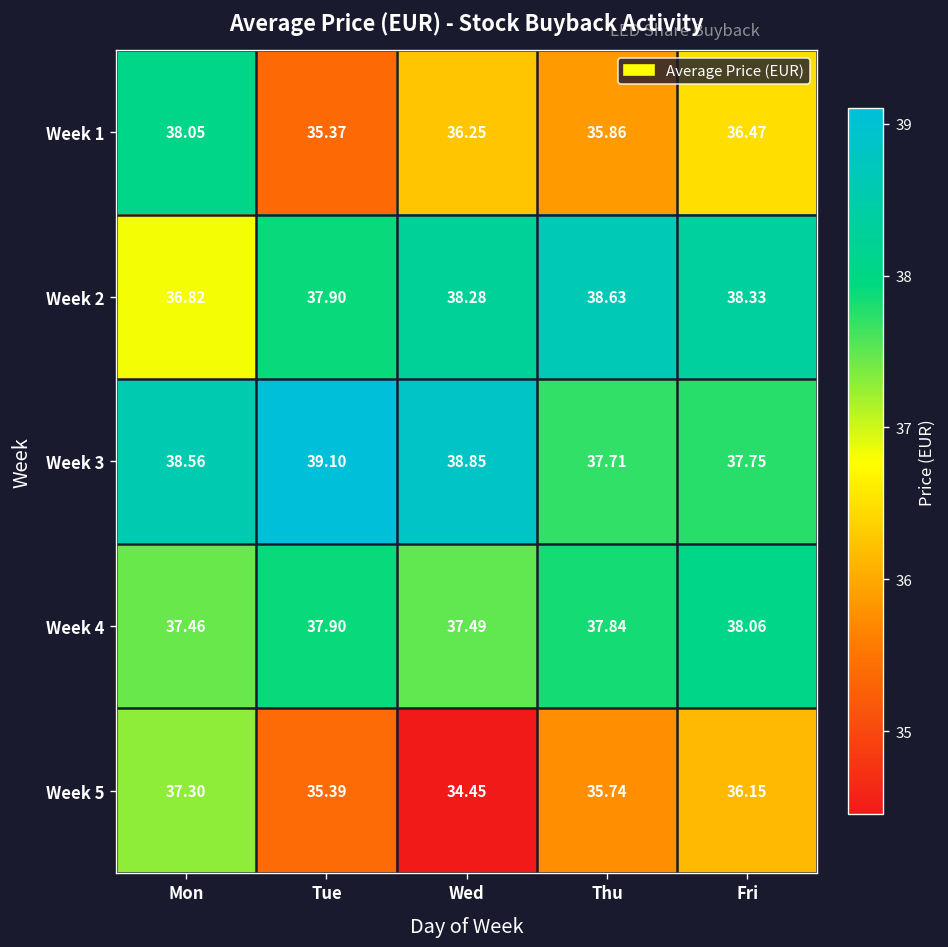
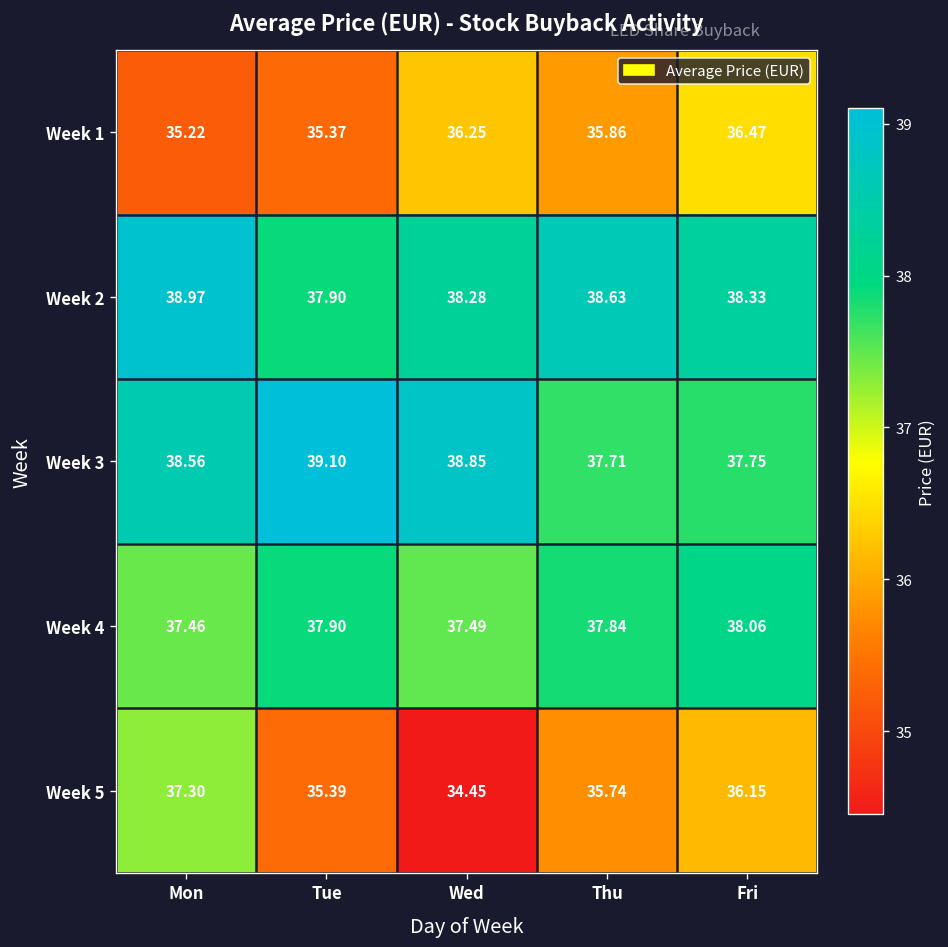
  {
    "Week 1": {
-     "Mon": 38.05,
+     "Mon": 35.22,
      "Tue": 35.37,
      "Wed": 36.25,
      "Thu": 35.86,
      "Fri": 36.47
    },
    "Week 2": {
-     "Mon": 36.82,
+     "Mon": 38.97,
      "Tue": 37.90,
      "Wed": 38.28,
      "Thu": 38.63,
      "Fri": 38.33
    },
    "Week 3": {
      "Mon": 38.56,
      "Tue": 39.10,
      "Wed": 38.85,
      "Thu": 37.71,
      "Fri": 37.75
    },
    "Week 4": {
      "Mon": 37.46,
      "Tue": 37.90,
      "Wed": 37.49,
      "Thu": 37.84,
      "Fri": 38.06
    },
    "Week 5": {
      "Mon": 37.30,
      "Tue": 35.39,
      "Wed": 34.45,
      "Thu": 35.74,
      "Fri": 36.15
    }
  }
